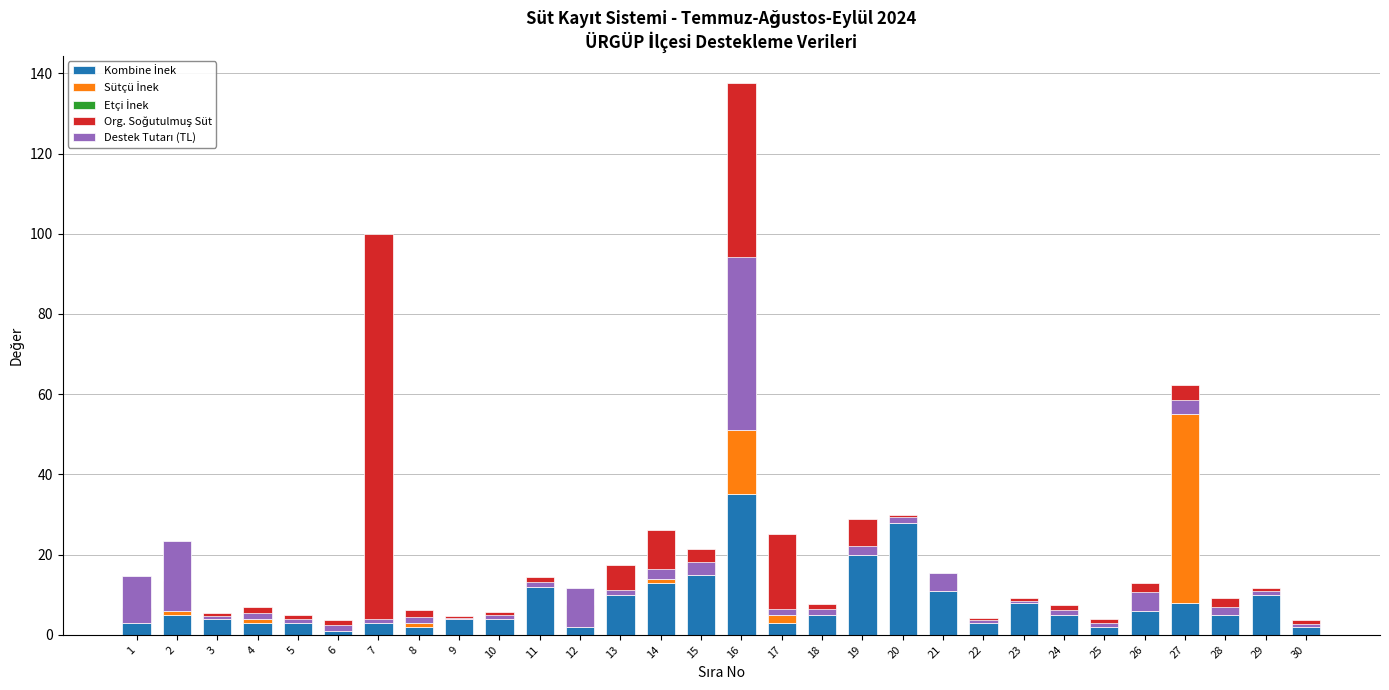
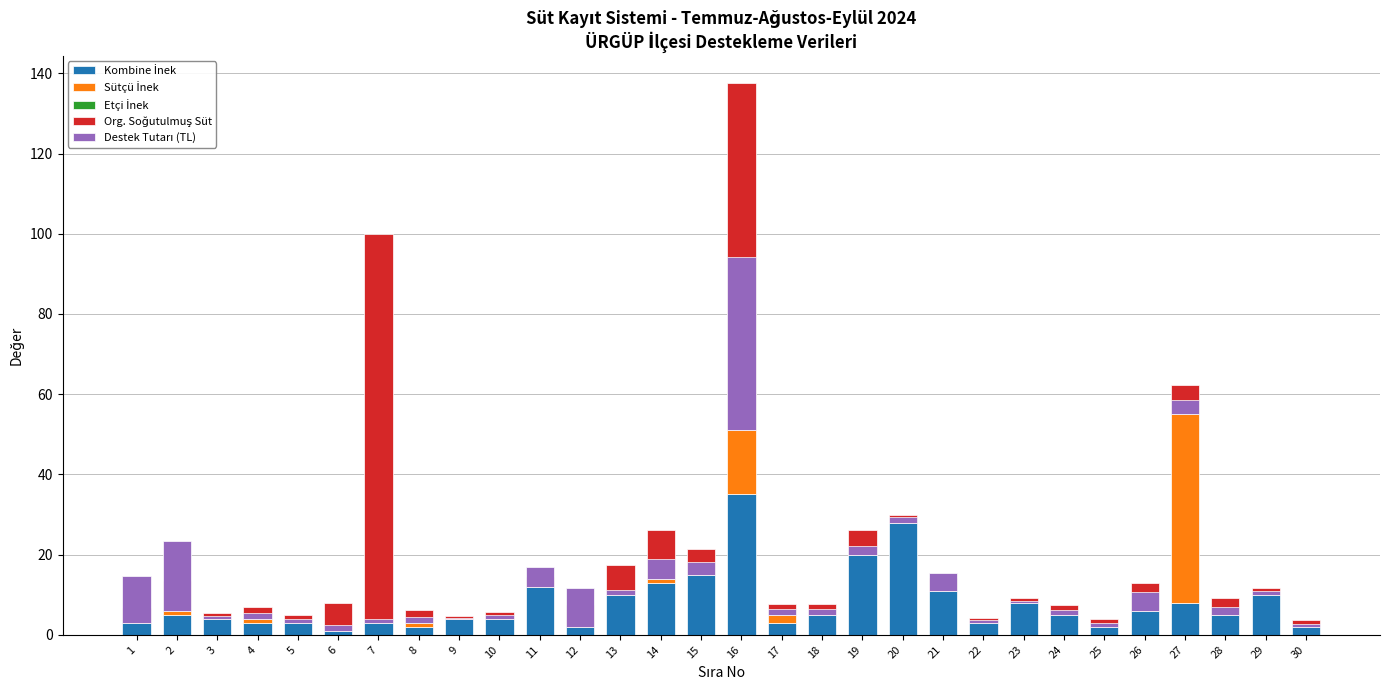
  {
    "Kombine İnek": {
      "1": 3,
      "2": 5,
      "3": 4,
      "4": 3,
      "5": 3,
      "6": 1,
      "7": 3,
      "8": 2,
      "9": 4,
      "10": 4,
      "11": 12,
      "12": 2,
      "13": 10,
      "14": 13,
      "15": 15,
      "16": 35,
      "17": 3,
      "18": 5,
      "19": 20,
      "20": 28,
      "21": 11,
      "22": 3,
      "23": 8,
      "24": 5,
      "25": 2,
      "26": 6,
      "27": 8,
      "28": 5,
      "29": 10,
      "30": 2
    },
    "Etçi İnek": {
      "1": 0,
      "3": 0,
      "5": 0,
      "6": 0,
      "7": 0,
      "9": 0,
      "10": 0,
      "11": 0,
      "12": 0,
      "13": 0,
      "15": 0,
      "18": 0,
      "19": 0,
      "20": 0,
      "21": 0,
      "22": 0,
      "23": 0,
      "24": 0,
      "25": 0,
      "26": 0,
      "28": 0,
      "29": 0,
      "30": 0
    },
    "Org. Soğutulmuş Süt": {
      "3": 1,
      "4": 3,
      "5": 2,
-     "6": 3,
+     "6": 7,
      "7": 97,
      "8": 3,
      "10": 2,
      "13": 7,
      "14": 12,
      "15": 6,
      "16": 87,
-     "17": 20,
+     "17": 3,
      "18": 3,
-     "19": 9,
+     "19": 6,
      "20": 2,
      "22": 1,
      "23": 1,
      "24": 2,
      "25": 2,
      "26": 7,
      "27": 7,
      "28": 4,
      "29": 2,
      "30": 2
    },
    "Destek Tutarı (TL)": {
      "1": 12,
      "2": 17,
-     "11": 1,
+     "11": 5,
      "12": 10,
-     "14": 3,
+     "14": 5,
      "21": 4
    }
  }
